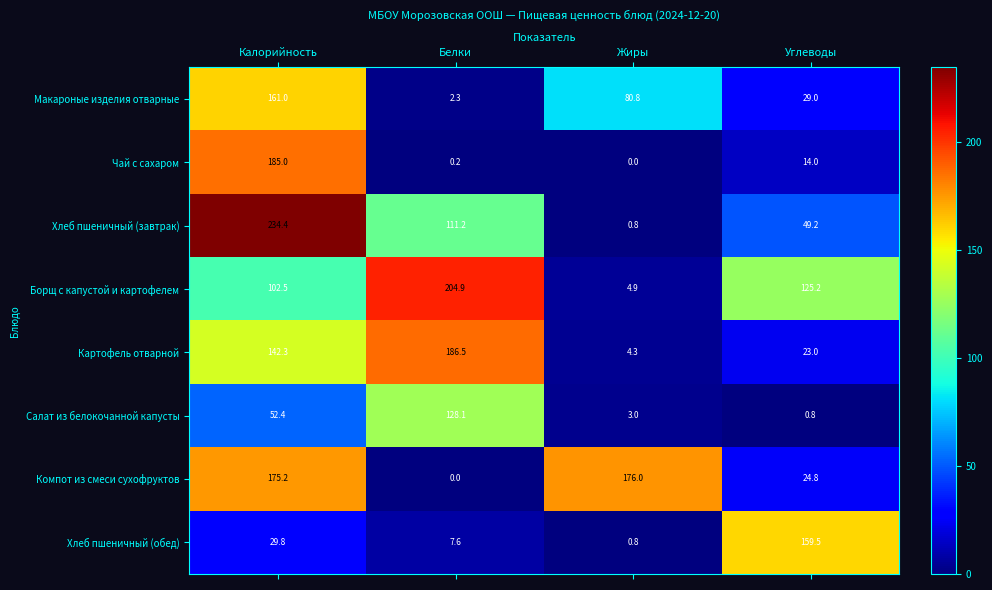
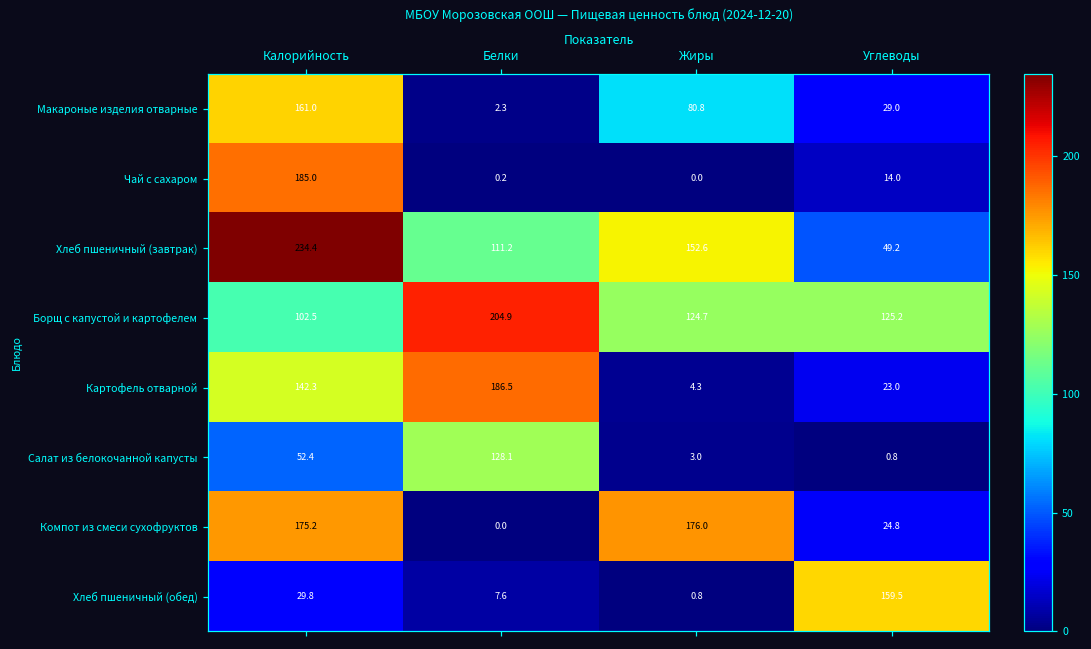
  {
    "Макароные изделия отварные": {
      "Калорийность": 161.0,
      "Белки": 2.3,
      "Жиры": 80.8,
      "Углеводы": 29.0
    },
    "Чай с сахаром": {
      "Калорийность": 185.0,
      "Белки": 0.2,
      "Жиры": 0.0,
      "Углеводы": 14.0
    },
    "Хлеб пшеничный (завтрак)": {
      "Калорийность": 234.4,
      "Белки": 111.2,
-     "Жиры": 0.8,
+     "Жиры": 152.6,
      "Углеводы": 49.2
    },
    "Борщ с капустой и картофелем": {
      "Калорийность": 102.5,
      "Белки": 204.9,
-     "Жиры": 4.9,
+     "Жиры": 124.7,
      "Углеводы": 125.2
    },
    "Картофель отварной": {
      "Калорийность": 142.3,
      "Белки": 186.5,
      "Жиры": 4.3,
      "Углеводы": 23.0
    },
    "Салат из белокочанной капусты": {
      "Калорийность": 52.4,
      "Белки": 128.1,
      "Жиры": 3.0,
      "Углеводы": 0.8
    },
    "Компот из смеси сухофруктов": {
      "Калорийность": 175.2,
      "Белки": 0.0,
      "Жиры": 176.0,
      "Углеводы": 24.8
    },
    "Хлеб пшеничный (обед)": {
      "Калорийность": 29.8,
      "Белки": 7.6,
      "Жиры": 0.8,
      "Углеводы": 159.5
    }
  }
